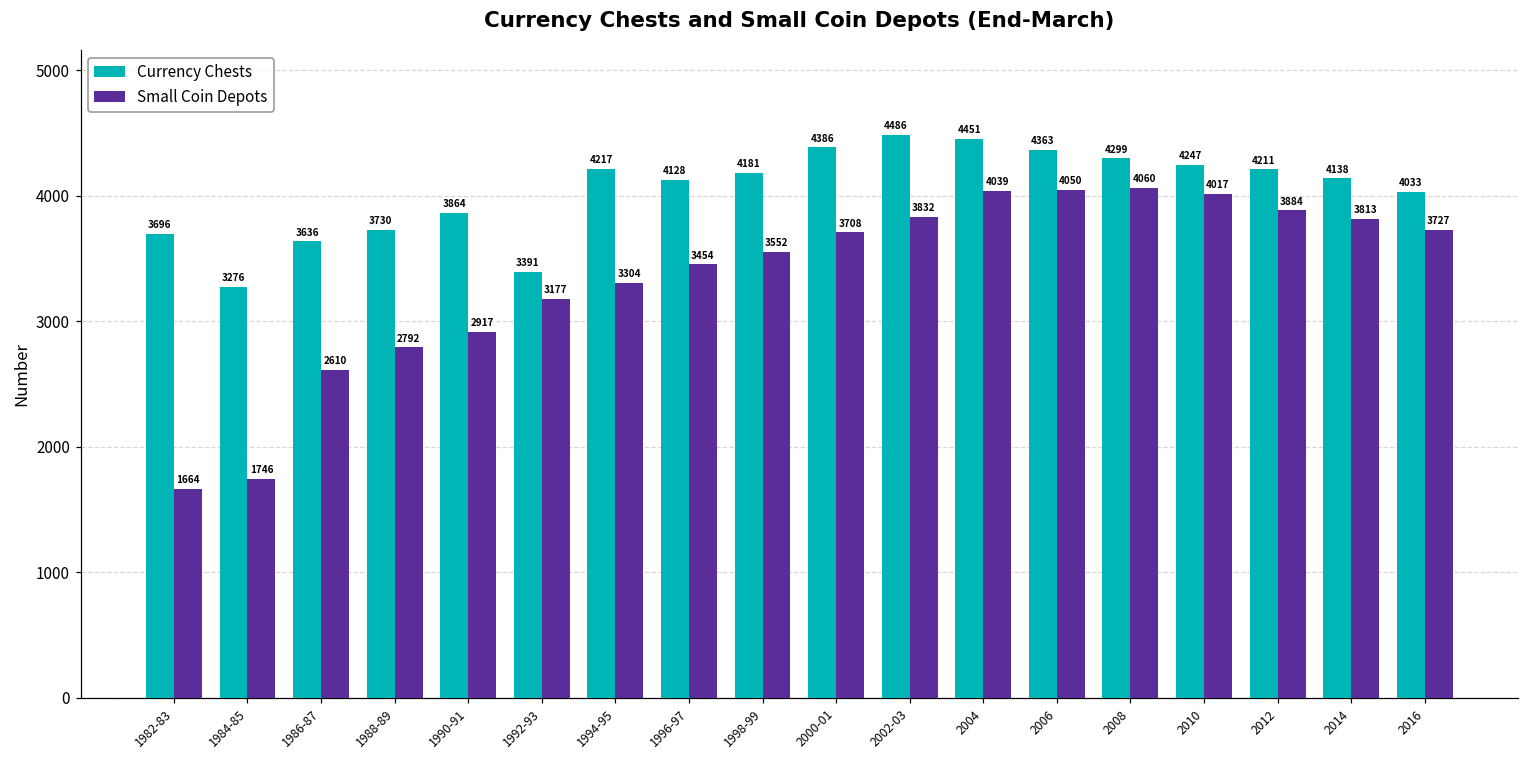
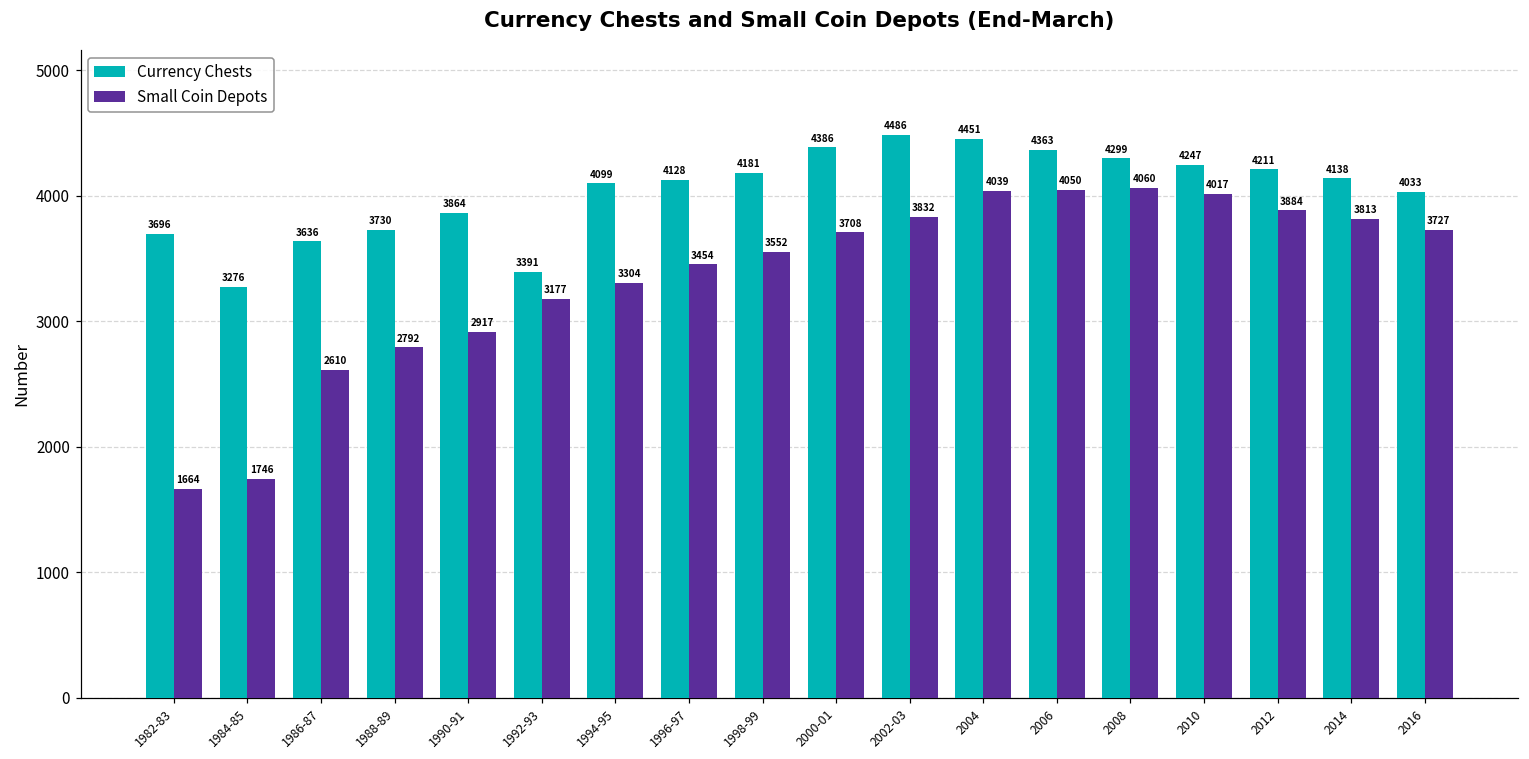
  {
    "Currency Chests": {
      "1982-83": 3696,
      "1984-85": 3276,
      "1986-87": 3636,
      "1988-89": 3730,
      "1990-91": 3864,
      "1992-93": 3391,
-     "1994-95": 4217,
+     "1994-95": 4099,
      "1996-97": 4128,
      "1998-99": 4181,
      "2000-01": 4386,
      "2002-03": 4486,
      "2004": 4451,
      "2006": 4363,
      "2008": 4299,
      "2010": 4247,
      "2012": 4211,
      "2014": 4138,
      "2016": 4033
    },
    "Small Coin Depots": {
      "1982-83": 1664,
      "1984-85": 1746,
      "1986-87": 2610,
      "1988-89": 2792,
      "1990-91": 2917,
      "1992-93": 3177,
      "1994-95": 3304,
      "1996-97": 3454,
      "1998-99": 3552,
      "2000-01": 3708,
      "2002-03": 3832,
      "2004": 4039,
      "2006": 4050,
      "2008": 4060,
      "2010": 4017,
      "2012": 3884,
      "2014": 3813,
      "2016": 3727
    }
  }
